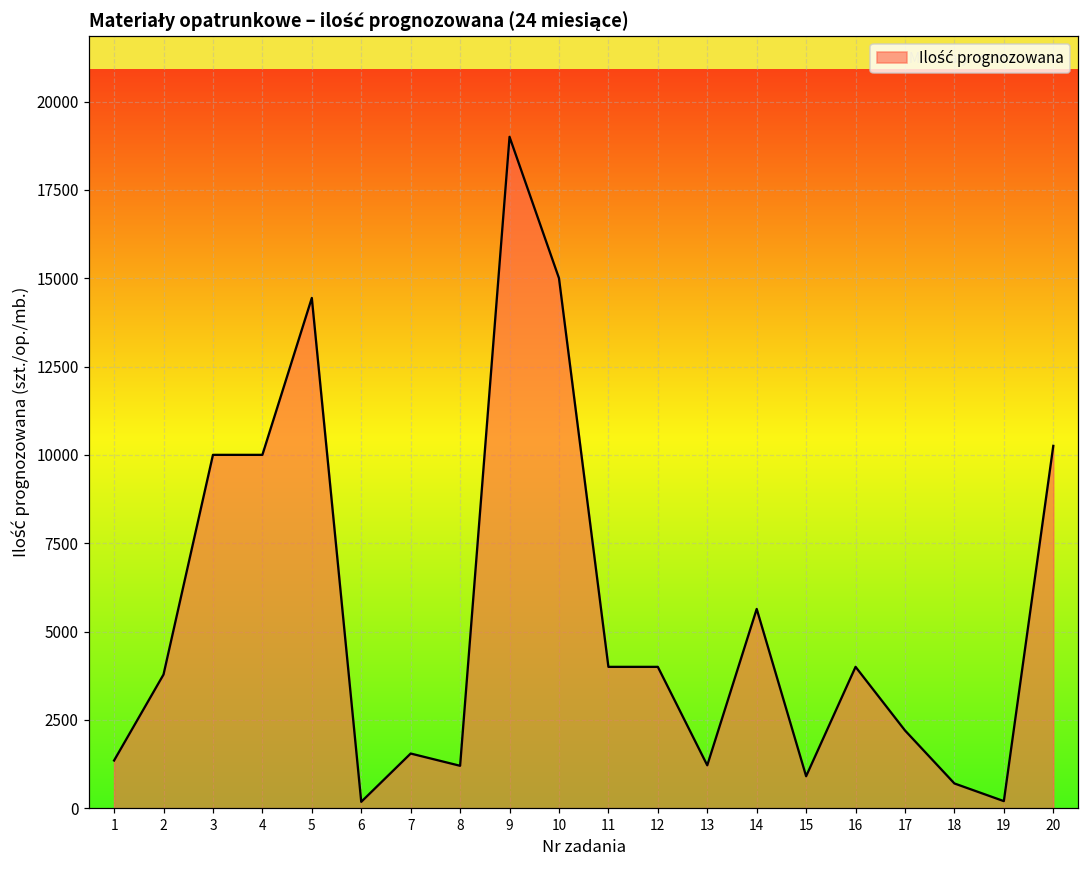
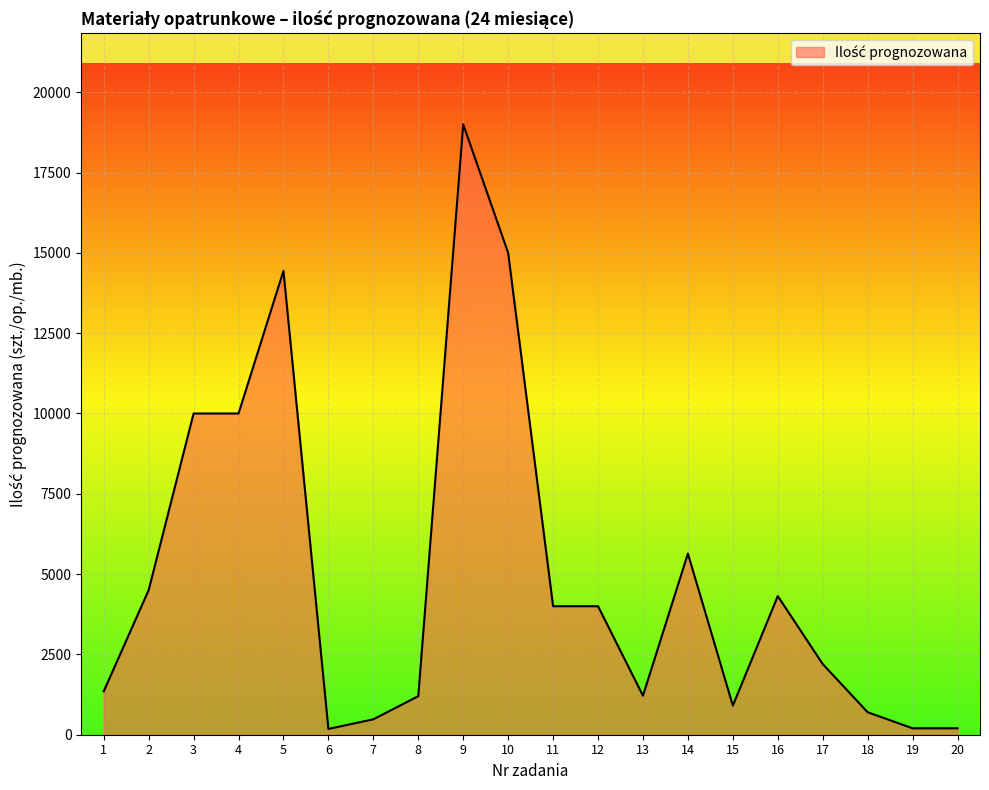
  {
    "1": 1400,
-   "2": 3800,
+   "2": 4500,
    "3": 10000,
    "4": 10000,
    "5": 14400,
    "6": 200,
-   "7": 1500,
+   "7": 500,
    "8": 1200,
    "9": 19000,
    "10": 15000,
    "11": 4000,
    "12": 4000,
    "13": 1200,
    "14": 5600,
    "15": 900,
-   "16": 4000,
+   "16": 4300,
    "17": 2200,
    "18": 700,
    "19": 200,
-   "20": 10300
+   "20": 200
  }
